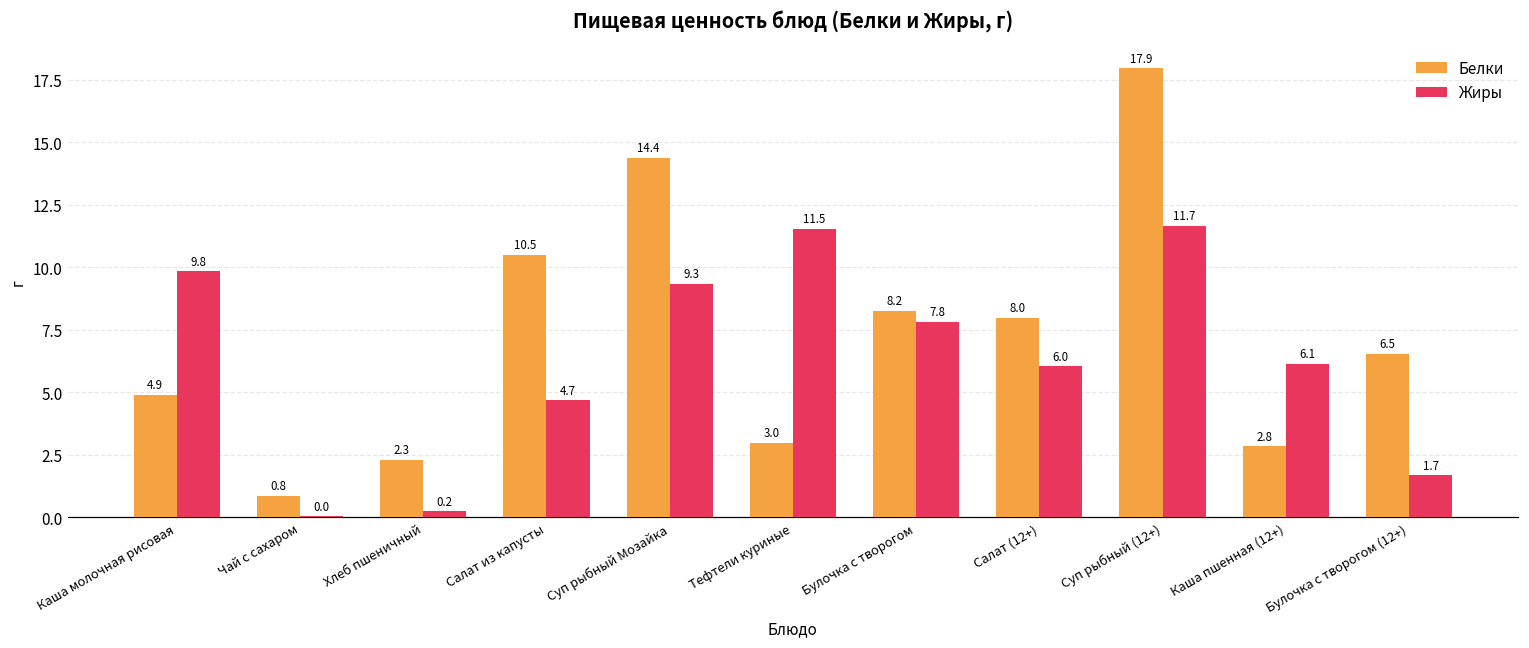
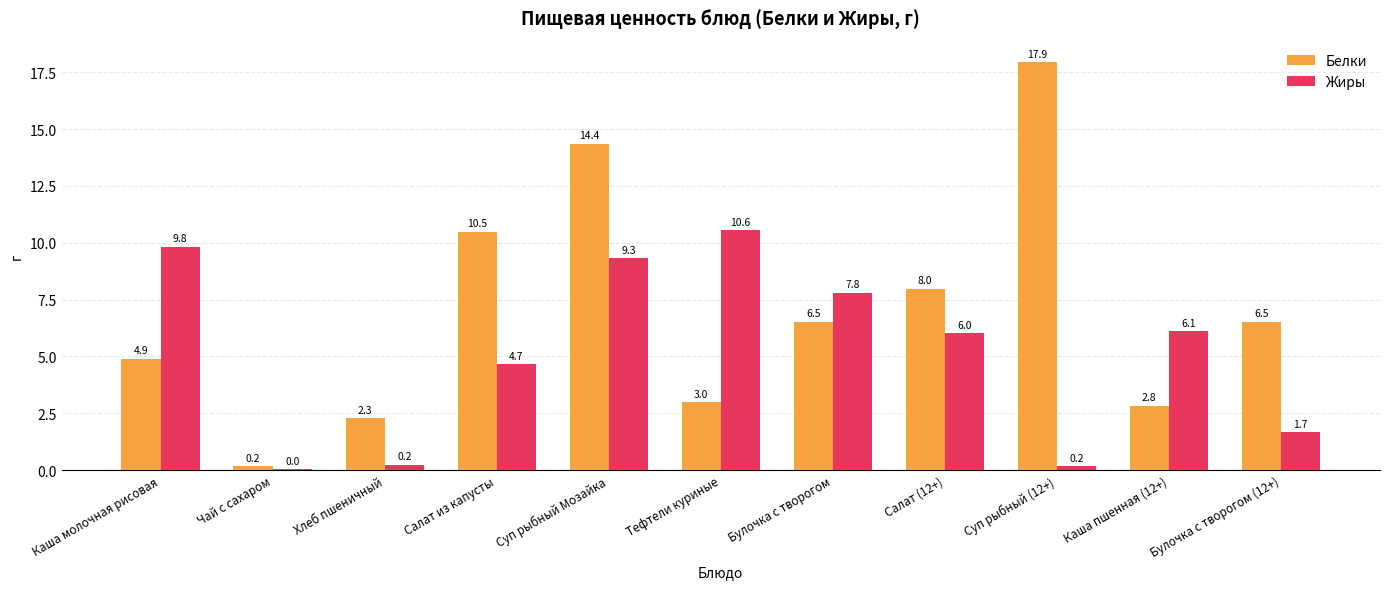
  {
    "Белки": {
      "Каша молочная рисовая": 4.9,
-     "Чай с сахаром": 0.8,
+     "Чай с сахаром": 0.2,
      "Хлеб пшеничный": 2.3,
      "Салат из капусты": 10.5,
      "Суп рыбный Мозайка": 14.4,
      "Тефтели куриные": 3.0,
-     "Булочка с творогом": 8.2,
+     "Булочка с творогом": 6.5,
      "Салат (12+)": 8.0,
      "Суп рыбный (12+)": 17.9,
      "Каша пшенная (12+)": 2.8,
      "Булочка с творогом (12+)": 6.5
    },
    "Жиры": {
      "Каша молочная рисовая": 9.8,
      "Чай с сахаром": 0.0,
      "Хлеб пшеничный": 0.2,
      "Салат из капусты": 4.7,
      "Суп рыбный Мозайка": 9.3,
-     "Тефтели куриные": 11.5,
+     "Тефтели куриные": 10.6,
      "Булочка с творогом": 7.8,
      "Салат (12+)": 6.0,
-     "Суп рыбный (12+)": 11.7,
+     "Суп рыбный (12+)": 0.2,
      "Каша пшенная (12+)": 6.1,
      "Булочка с творогом (12+)": 1.7
    }
  }
